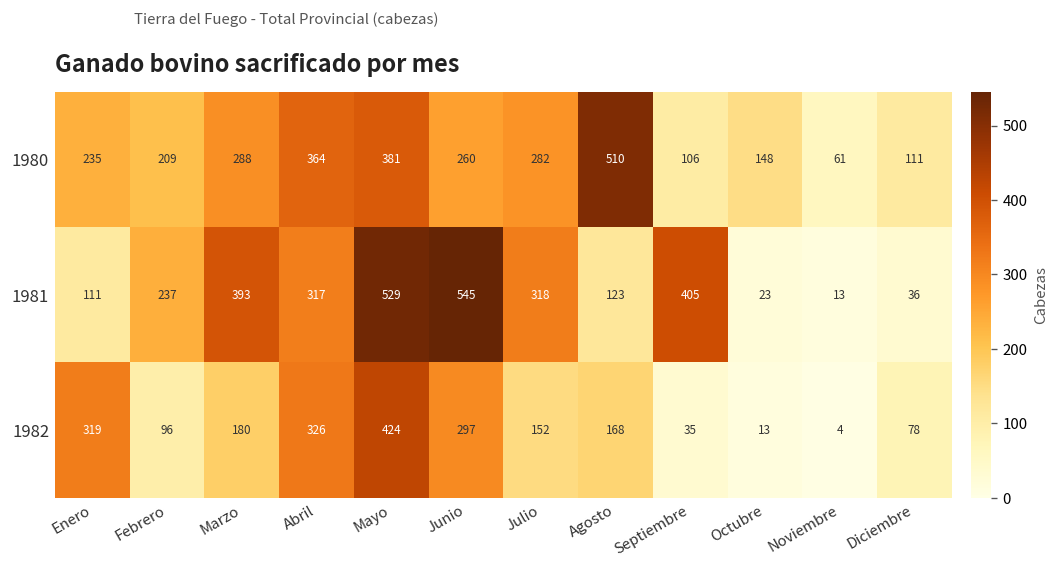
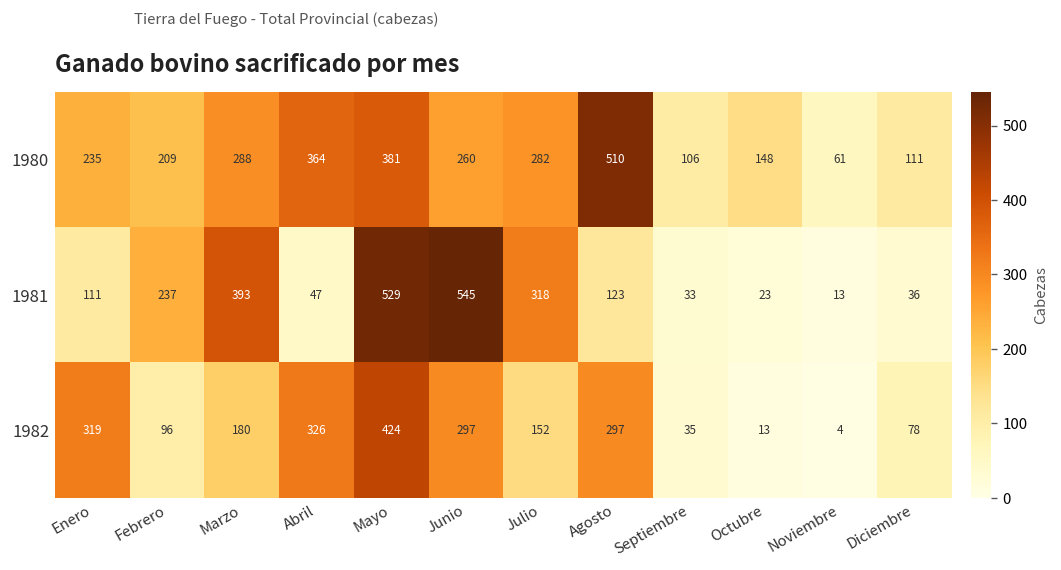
  {
    "1980": {
      "Enero": 235,
      "Febrero": 209,
      "Marzo": 288,
      "Abril": 364,
      "Mayo": 381,
      "Junio": 260,
      "Julio": 282,
      "Agosto": 510,
      "Septiembre": 106,
      "Octubre": 148,
      "Noviembre": 61,
      "Diciembre": 111
    },
    "1981": {
      "Enero": 111,
      "Febrero": 237,
      "Marzo": 393,
-     "Abril": 317,
+     "Abril": 47,
      "Mayo": 529,
      "Junio": 545,
      "Julio": 318,
      "Agosto": 123,
-     "Septiembre": 405,
+     "Septiembre": 33,
      "Octubre": 23,
      "Noviembre": 13,
      "Diciembre": 36
    },
    "1982": {
      "Enero": 319,
      "Febrero": 96,
      "Marzo": 180,
      "Abril": 326,
      "Mayo": 424,
      "Junio": 297,
      "Julio": 152,
-     "Agosto": 168,
+     "Agosto": 297,
      "Septiembre": 35,
      "Octubre": 13,
      "Noviembre": 4,
      "Diciembre": 78
    }
  }
